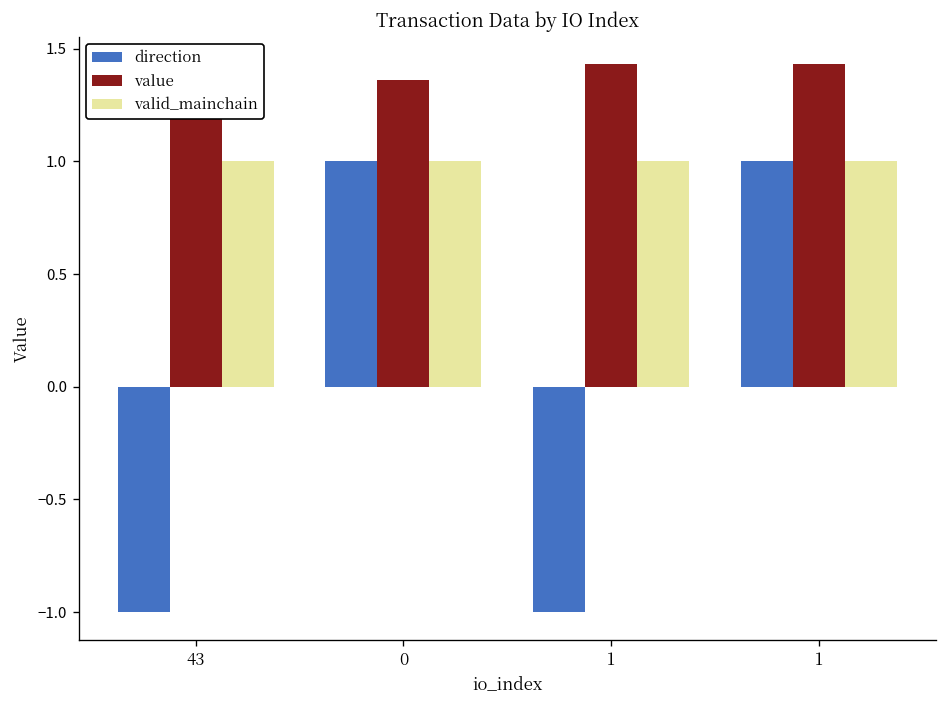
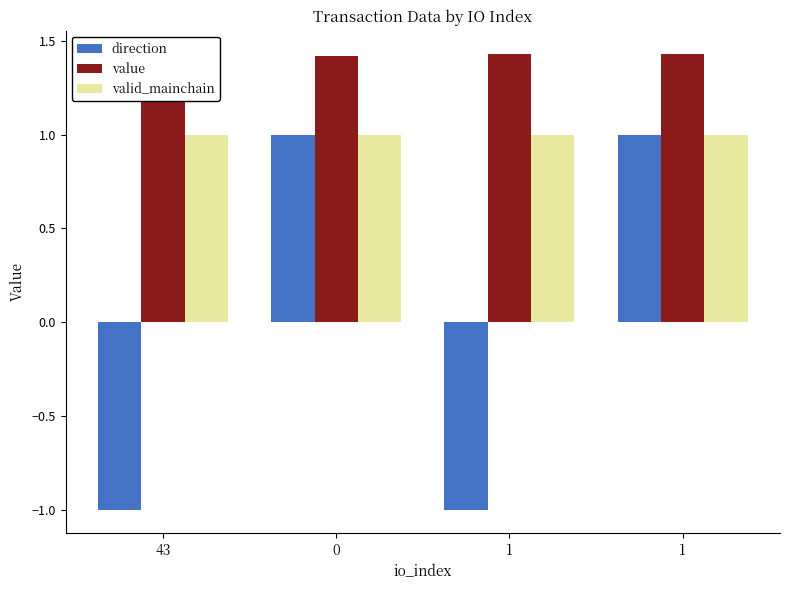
  {
    "direction": {
      "43": -1.00,
      "0": 1.00
    },
    "value": {
-     "0": 1.36
+     "0": 1.42
    },
    "valid_mainchain": {
      "43": 1.00,
      "0": 1.00
    }
  }
